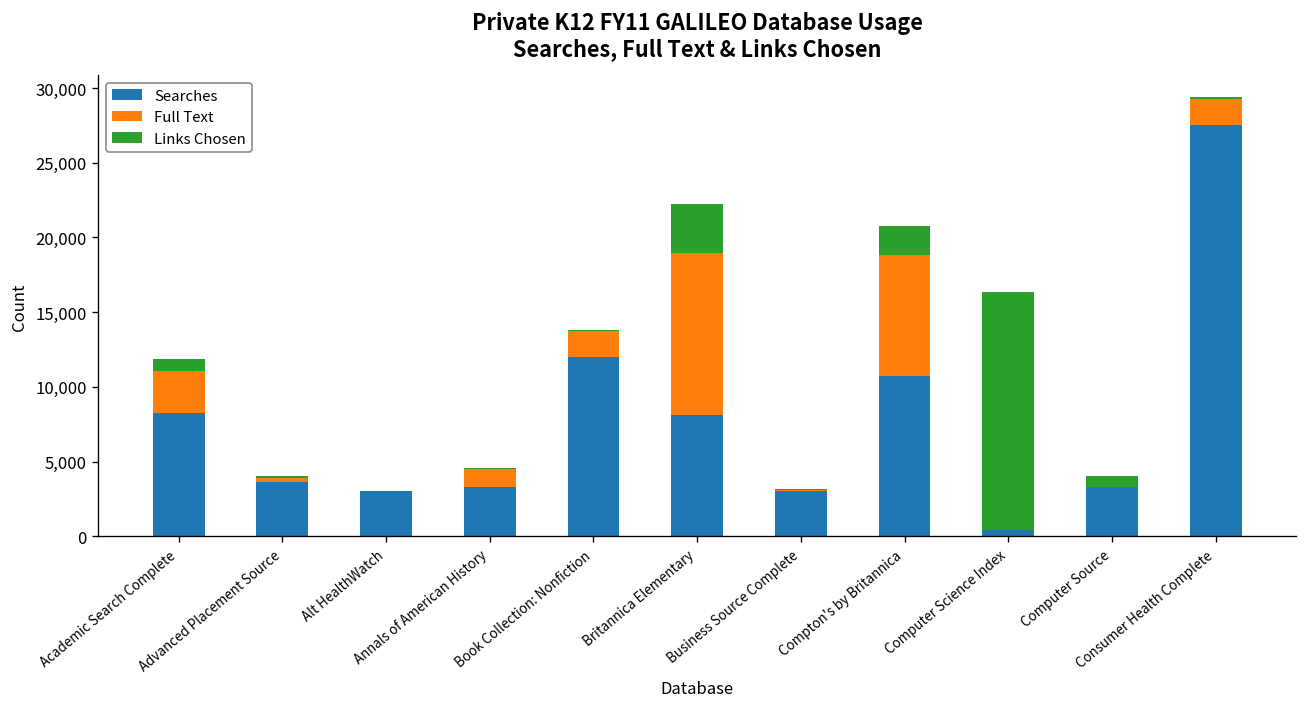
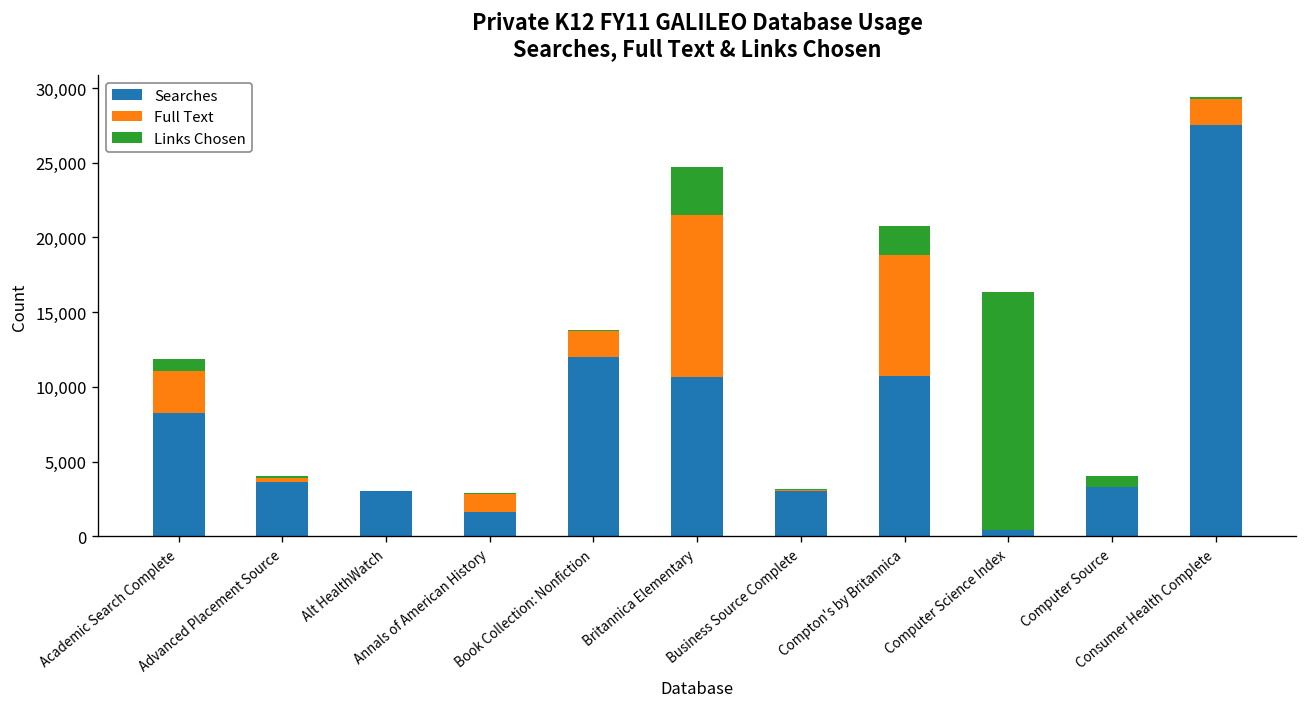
  {
    "Searches": {
      "Academic Search Complete": "8,300",
      "Advanced Placement Source": "3,600",
      "Alt HealthWatch": "3,000",
-     "Annals of American History": "3,300",
+     "Annals of American History": "1,600",
      "Book Collection: Nonfiction": "12,000",
-     "Britannica Elementary": "8,100",
+     "Britannica Elementary": "10,600",
      "Business Source Complete": "3,000",
      "Compton's by Britannica": "10,700",
      "Computer Science Index": "400",
      "Computer Source": "3,300",
      "Consumer Health Complete": "27,500"
    },
    "Full Text": {
      "Academic Search Complete": "2,800",
      "Advanced Placement Source": "300",
      "Annals of American History": "1,200",
      "Book Collection: Nonfiction": "1,800",
      "Britannica Elementary": "10,800",
      "Compton's by Britannica": "8,200",
      "Computer Science Index": "0",
      "Consumer Health Complete": "1,700"
    },
    "Links Chosen": {
      "Academic Search Complete": "800",
      "Britannica Elementary": "3,200",
      "Compton's by Britannica": "1,900",
      "Computer Science Index": "16,000",
      "Computer Source": "700"
    }
  }
